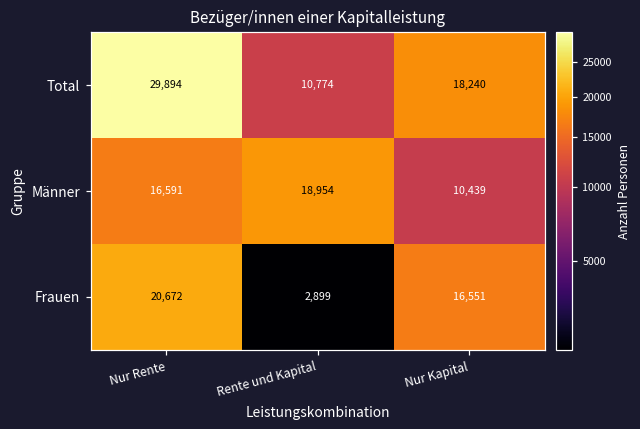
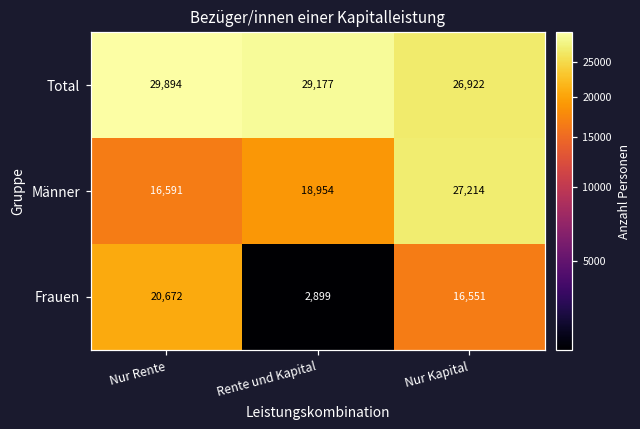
  {
    "Total": {
      "Nur Rente": "29,894",
-     "Rente und Kapital": "10,774",
-     "Nur Kapital": "18,240"
+     "Rente und Kapital": "29,177",
+     "Nur Kapital": "26,922"
    },
    "Männer": {
      "Nur Rente": "16,591",
      "Rente und Kapital": "18,954",
-     "Nur Kapital": "10,439"
+     "Nur Kapital": "27,214"
    },
    "Frauen": {
      "Nur Rente": "20,672",
      "Rente und Kapital": "2,899",
      "Nur Kapital": "16,551"
    }
  }
